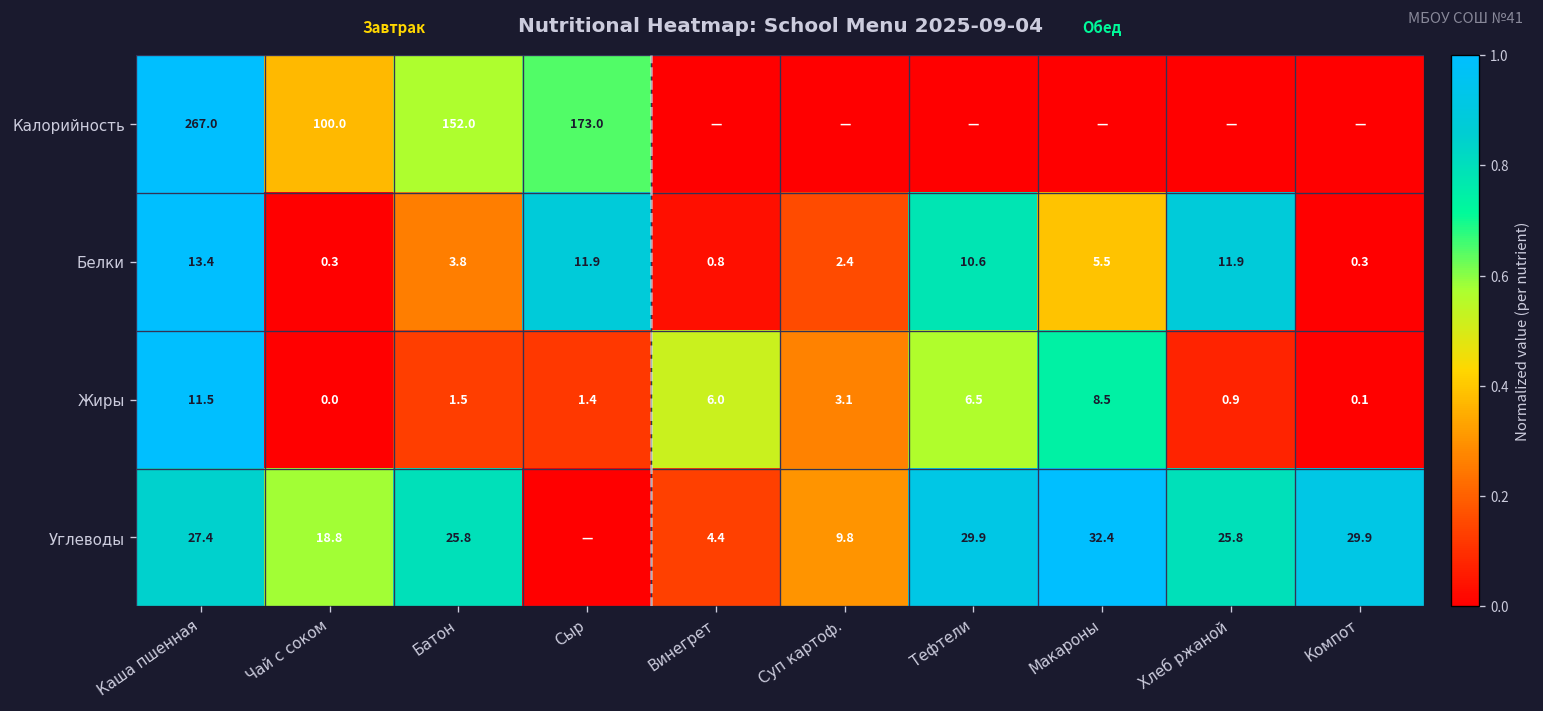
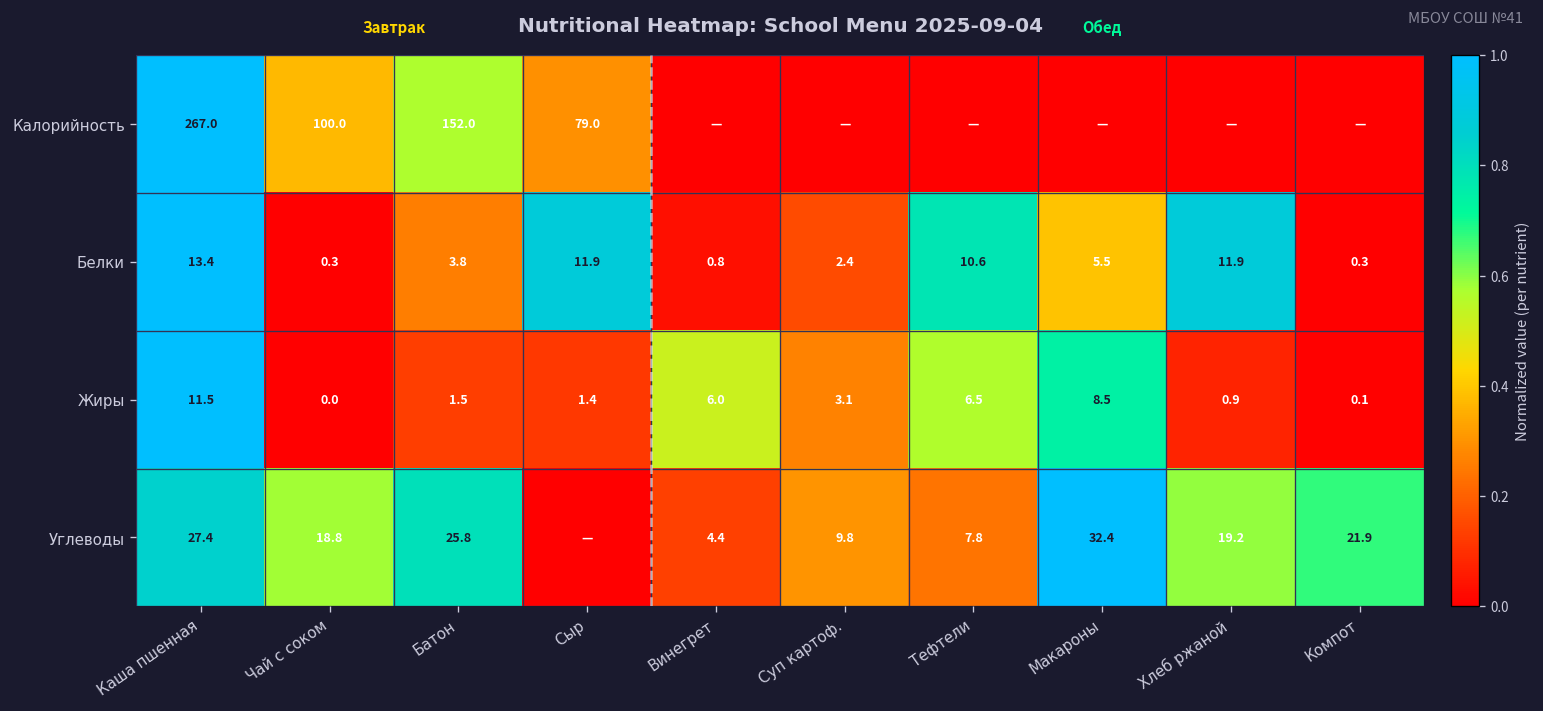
  {
    "Калорийность": {
      "Каша пшенная": 267.0,
      "Чай с соком": 100.0,
      "Батон": 152.0,
-     "Сыр": 173.0
+     "Сыр": 79.0
    },
    "Белки": {
      "Каша пшенная": 13.4,
      "Чай с соком": 0.3,
      "Батон": 3.8,
      "Сыр": 11.9,
      "Винегрет": 0.8,
      "Суп картоф.": 2.4,
      "Тефтели": 10.6,
      "Макароны": 5.5,
      "Хлеб ржаной": 11.9,
      "Компот": 0.3
    },
    "Жиры": {
      "Каша пшенная": 11.5,
      "Чай с соком": 0.0,
      "Батон": 1.5,
      "Сыр": 1.4,
      "Винегрет": 6.0,
      "Суп картоф.": 3.1,
      "Тефтели": 6.5,
      "Макароны": 8.5,
      "Хлеб ржаной": 0.9,
      "Компот": 0.1
    },
    "Углеводы": {
      "Каша пшенная": 27.4,
      "Чай с соком": 18.8,
      "Батон": 25.8,
      "Винегрет": 4.4,
      "Суп картоф.": 9.8,
-     "Тефтели": 29.9,
+     "Тефтели": 7.8,
      "Макароны": 32.4,
-     "Хлеб ржаной": 25.8,
-     "Компот": 29.9
+     "Хлеб ржаной": 19.2,
+     "Компот": 21.9
    }
  }
